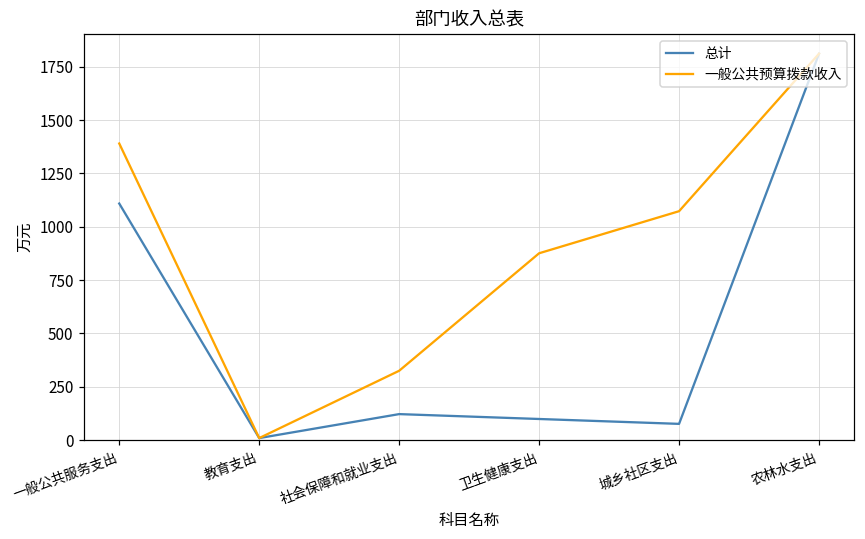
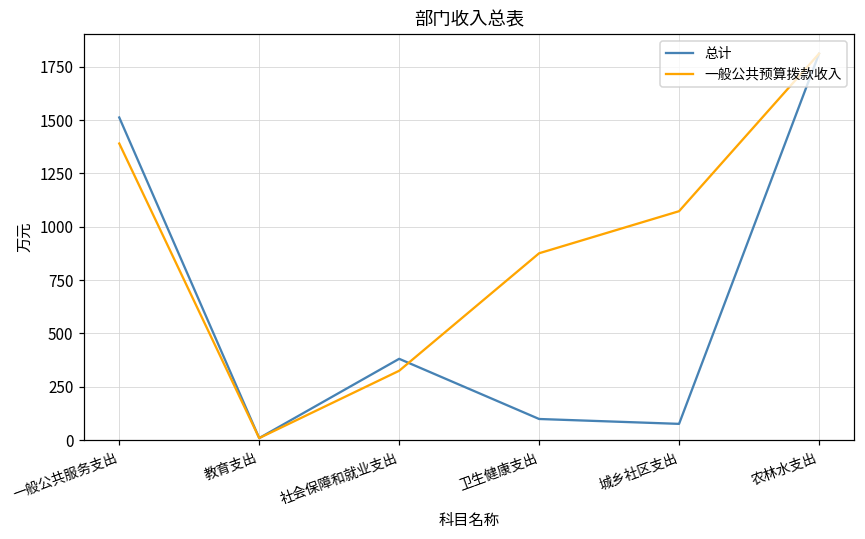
  {
    "总计": {
-     "一般公共服务支出": 1110,
-     "社会保障和就业支出": 120,
+     "一般公共服务支出": 1510,
+     "社会保障和就业支出": 380,
      "卫生健康支出": 100,
      "城乡社区支出": 80
    },
    "一般公共预算拨款收入": {
      "一般公共服务支出": 1390,
      "社会保障和就业支出": 320,
      "卫生健康支出": 880,
      "城乡社区支出": 1070
    }
  }
